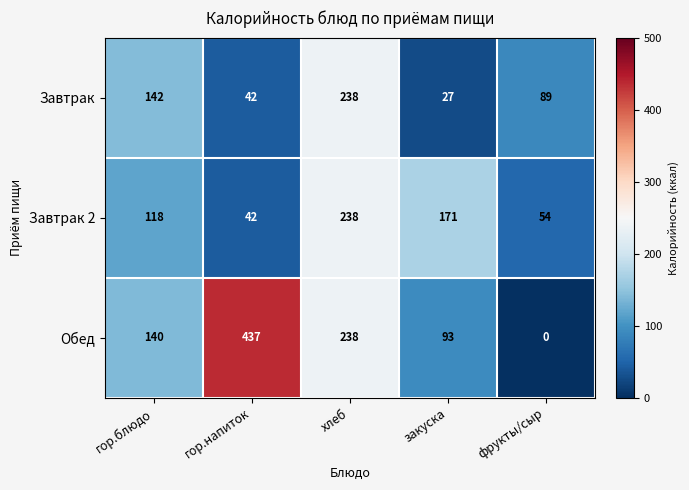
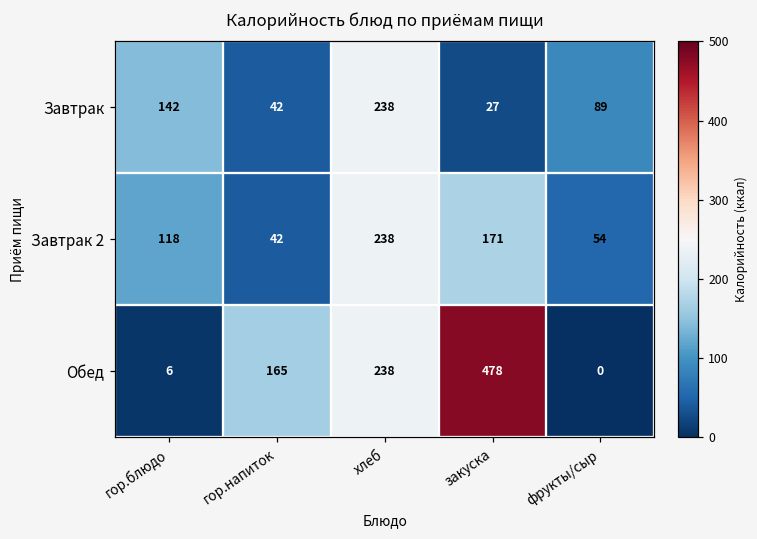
  {
    "Завтрак": {
      "гор.блюдо": 142,
      "гор.напиток": 42,
      "хлеб": 238,
      "закуска": 27,
      "фрукты/сыр": 89
    },
    "Завтрак 2": {
      "гор.блюдо": 118,
      "гор.напиток": 42,
      "хлеб": 238,
      "закуска": 171,
      "фрукты/сыр": 54
    },
    "Обед": {
-     "гор.блюдо": 140,
-     "гор.напиток": 437,
+     "гор.блюдо": 6,
+     "гор.напиток": 165,
      "хлеб": 238,
-     "закуска": 93,
+     "закуска": 478,
      "фрукты/сыр": 0
    }
  }
